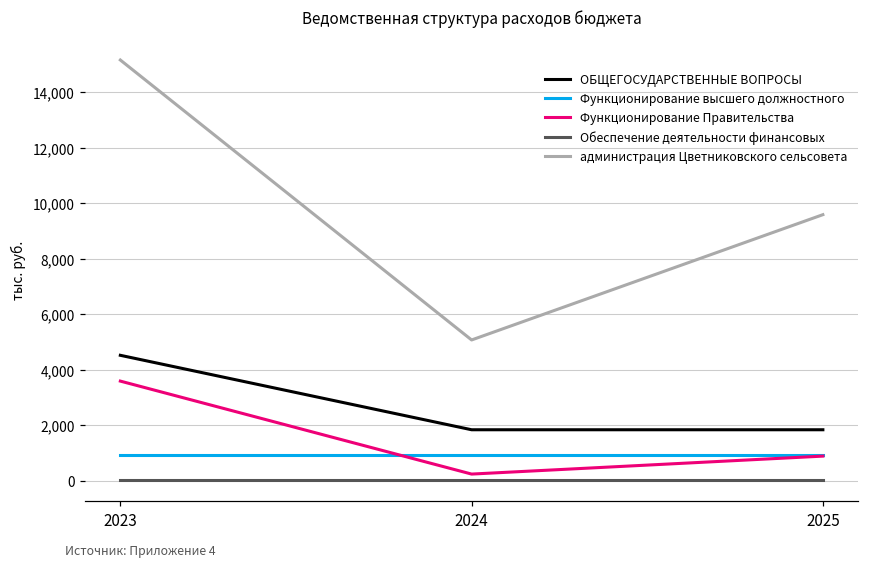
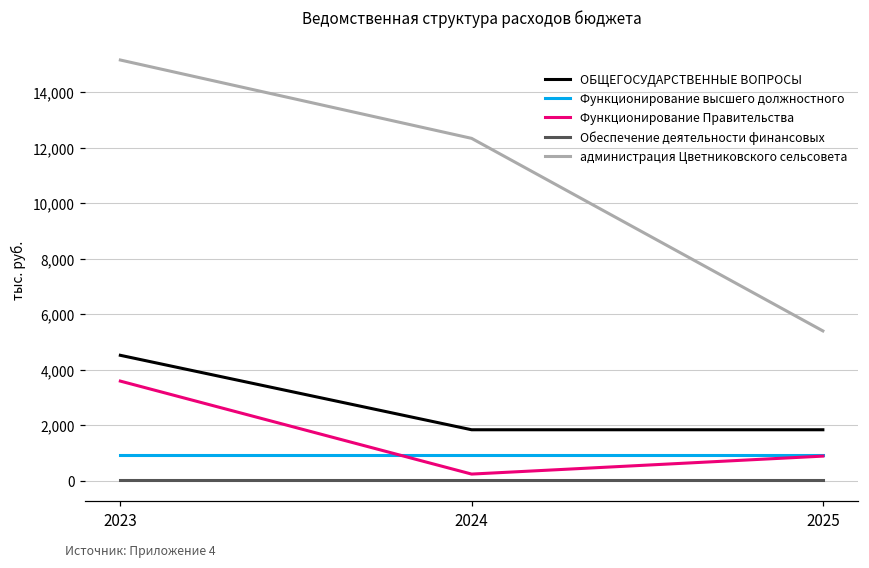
  {
    "ОБЩЕГОСУДАРСТВЕННЫЕ ВОПРОСЫ": {
      "2023": "4,500",
      "2024": "1,800",
      "2025": "1,800"
    },
    "Функционирование высшего должностного": {
      "2023": "900",
      "2024": "900"
    },
    "Функционирование Правительства": {
      "2023": "3,600",
      "2024": "200"
    },
    "Обеспечение деятельности финансовых": {
      "2023": "0",
      "2024": "0",
      "2025": "0"
    },
    "администрация Цветниковского сельсовета": {
      "2023": "15,200",
-     "2024": "5,100",
-     "2025": "9,600"
+     "2024": "12,300",
+     "2025": "5,400"
    }
  }
